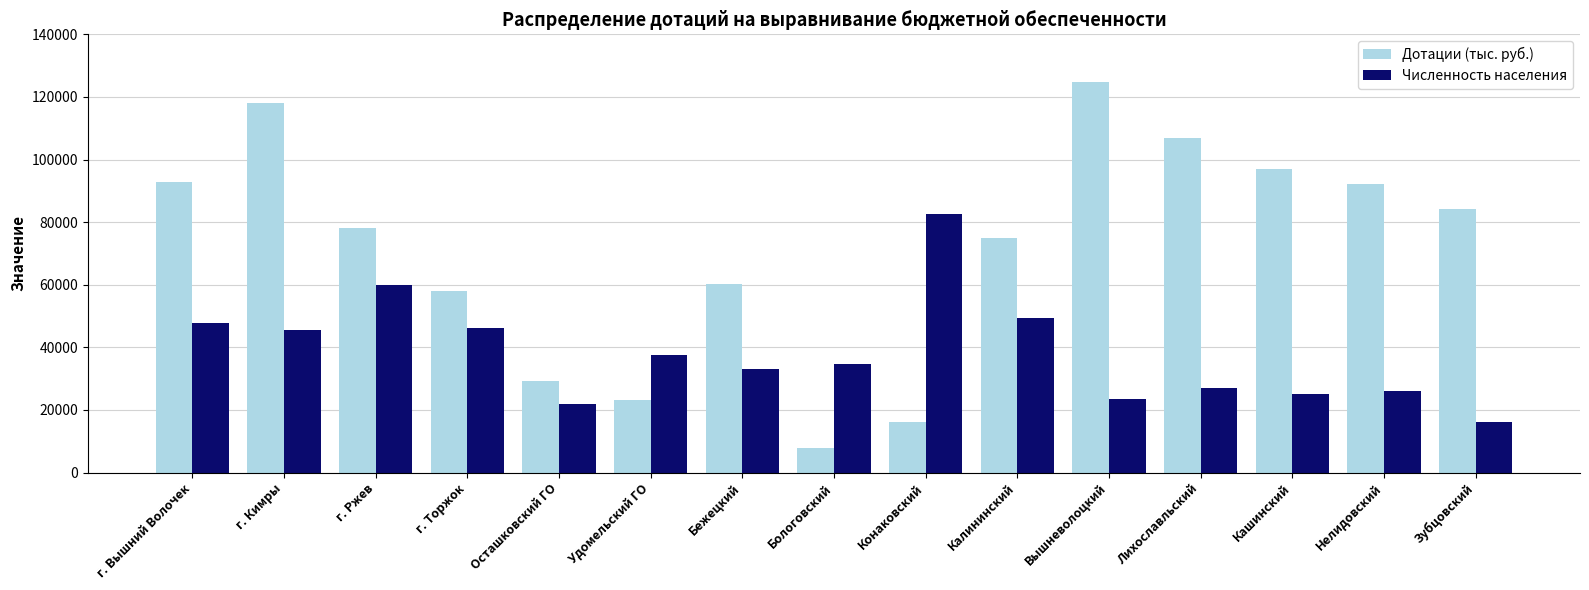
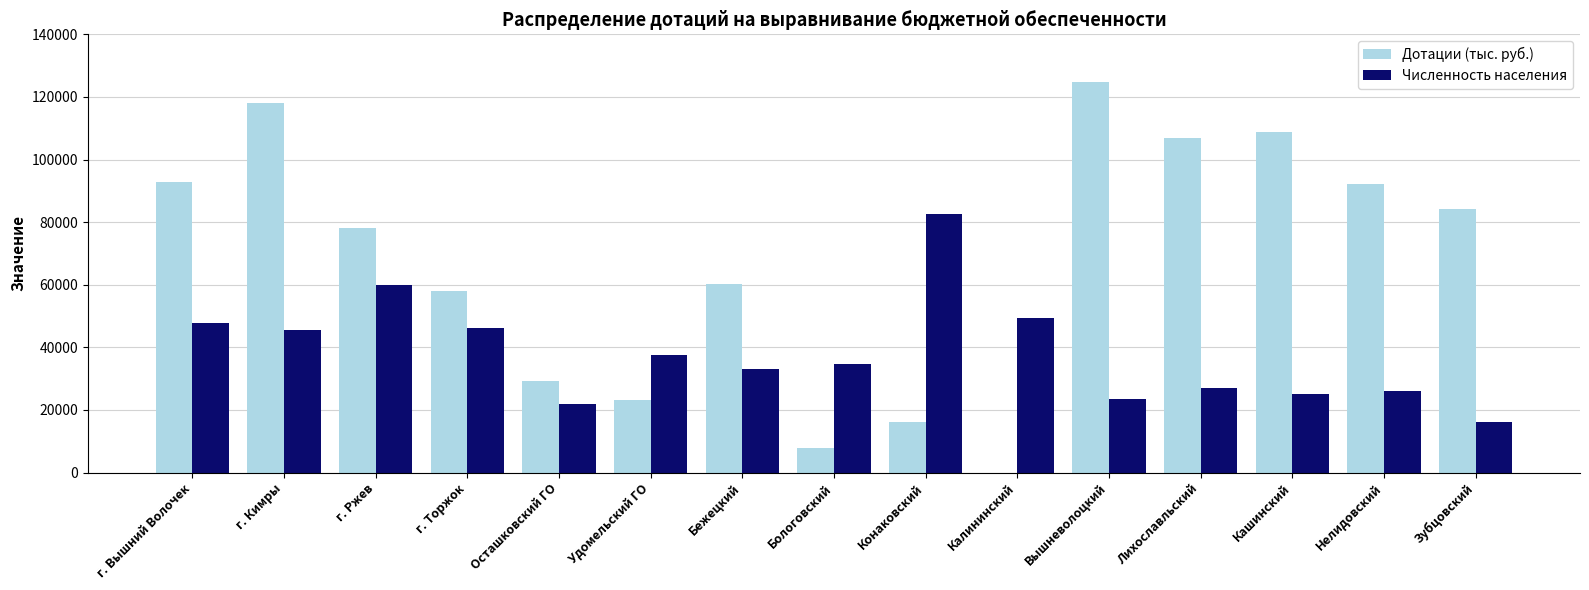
  {
    "Дотации (тыс. руб.)": {
      "г. Вышний Волочек": 93000,
      "г. Кимры": 118000,
      "г. Ржев": 78000,
      "г. Торжок": 58000,
      "Осташковский ГО": 29000,
      "Удомельский ГО": 23000,
      "Бежецкий": 60000,
      "Бологовский": 8000,
      "Конаковский": 16000,
-     "Калининский": 75000,
+     "Калининский": 0,
      "Вышневолоцкий": 125000,
      "Лихославльский": 107000,
-     "Кашинский": 97000,
+     "Кашинский": 109000,
      "Нелидовский": 92000,
      "Зубцовский": 84000
    },
    "Численность населения": {
      "г. Вышний Волочек": 48000,
      "г. Кимры": 46000,
      "г. Ржев": 60000,
      "г. Торжок": 46000,
      "Осташковский ГО": 22000,
      "Удомельский ГО": 38000,
      "Бежецкий": 33000,
      "Бологовский": 35000,
      "Конаковский": 83000,
      "Калининский": 49000,
      "Вышневолоцкий": 23000,
      "Лихославльский": 27000,
      "Кашинский": 25000,
      "Нелидовский": 26000,
      "Зубцовский": 16000
    }
  }
